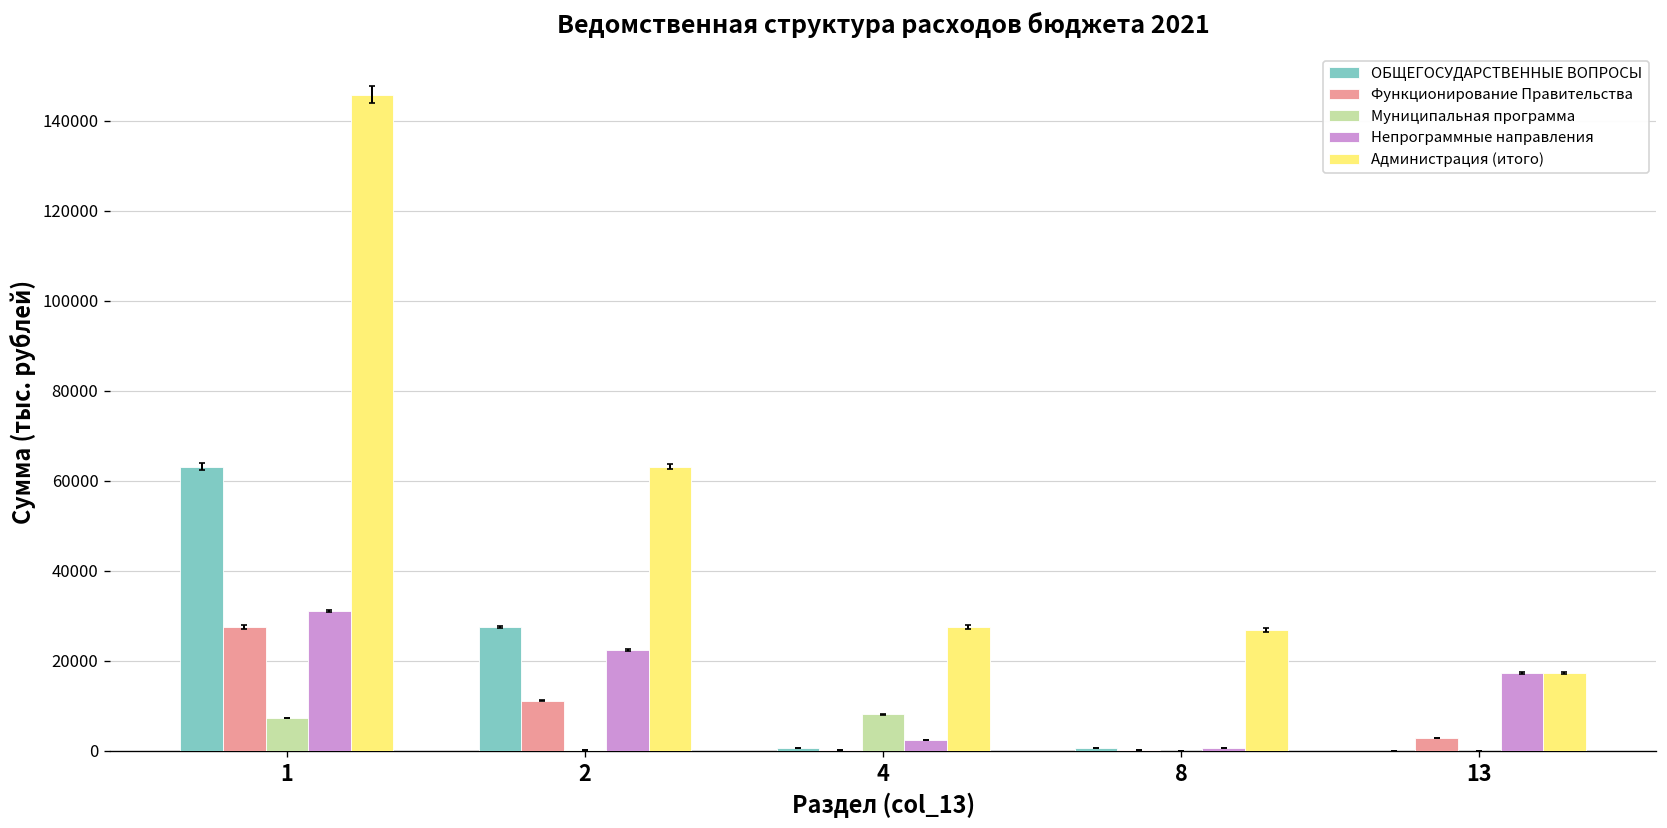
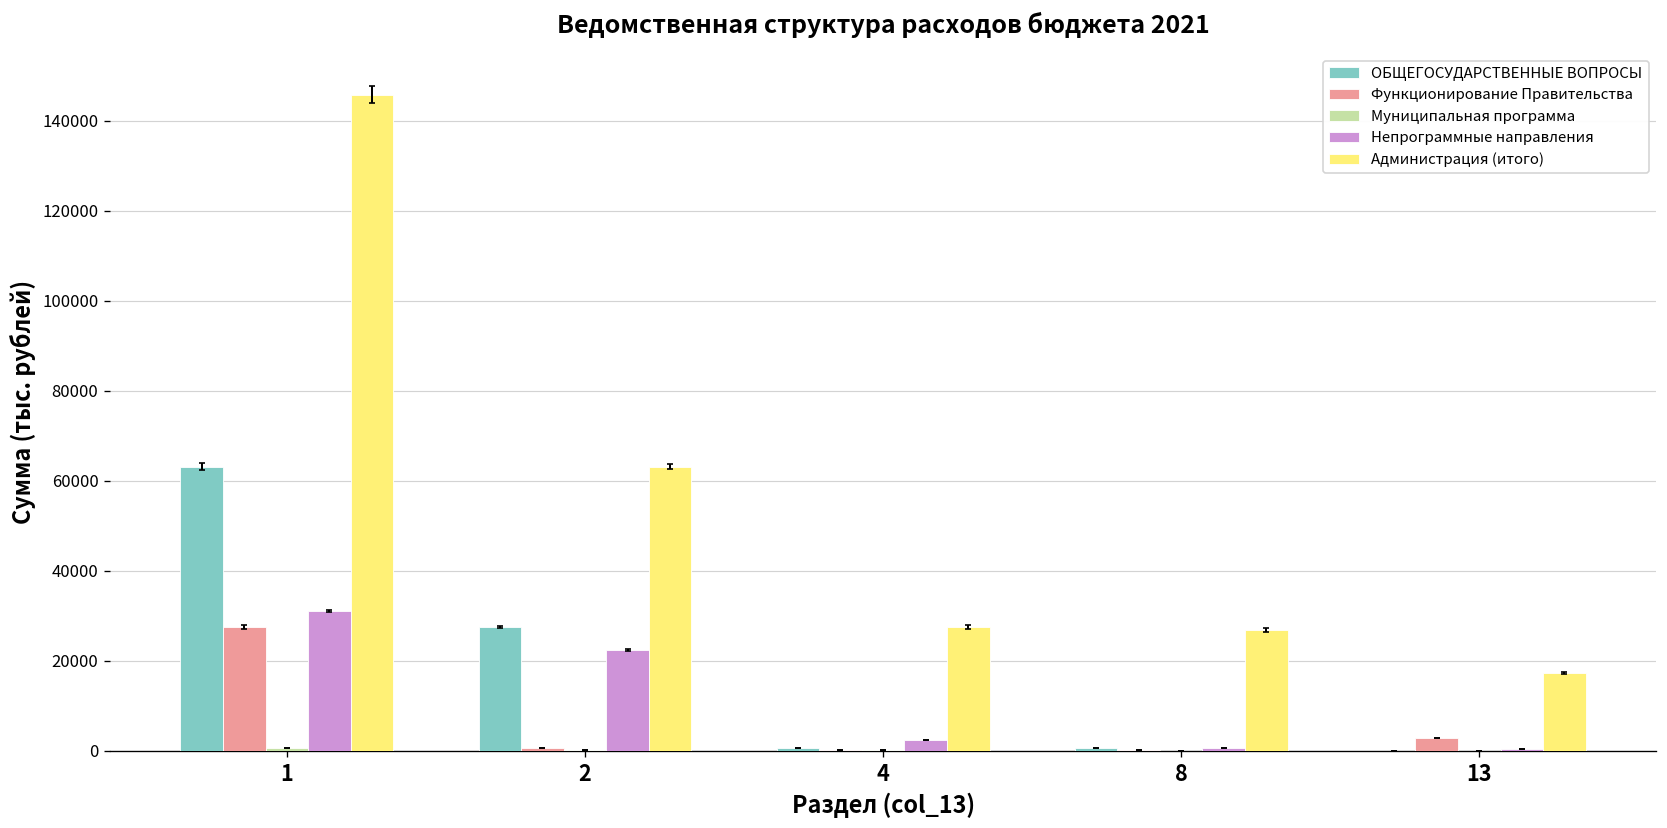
  {
    "ОБЩЕГОСУДАРСТВЕННЫЕ ВОПРОСЫ": {
      "1": 63000,
      "2": 27000
    },
    "Функционирование Правительства": {
      "1": 27000,
-     "2": 11000,
+     "2": 1000,
      "13": 3000
    },
    "Муниципальная программа": {
-     "1": 7000,
-     "4": 8000
+     "1": 1000,
+     "4": 0
    },
    "Непрограммные направления": {
      "1": 31000,
      "2": 22000,
      "4": 2000,
-     "13": 17000
+     "13": 0
    },
    "Администрация (итого)": {
      "1": 146000,
      "2": 63000,
      "4": 27000,
      "8": 27000,
      "13": 17000
    }
  }
